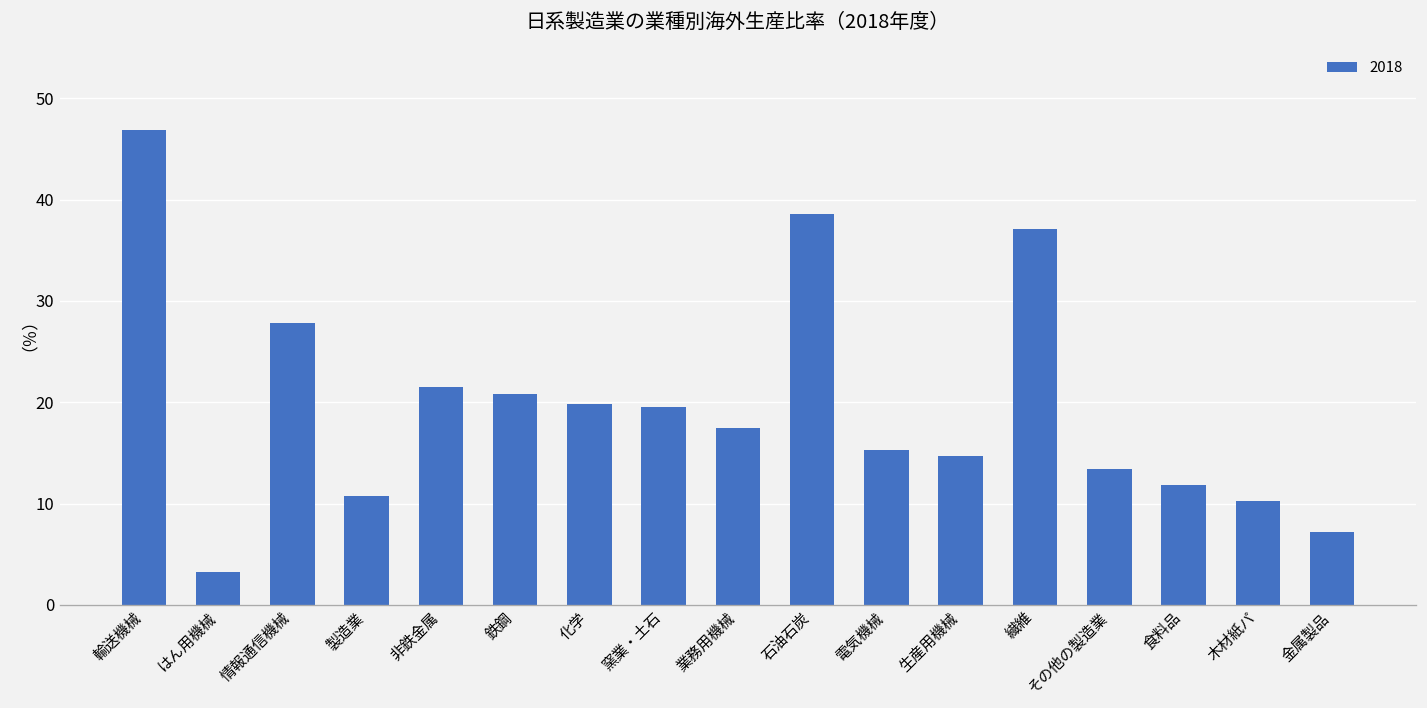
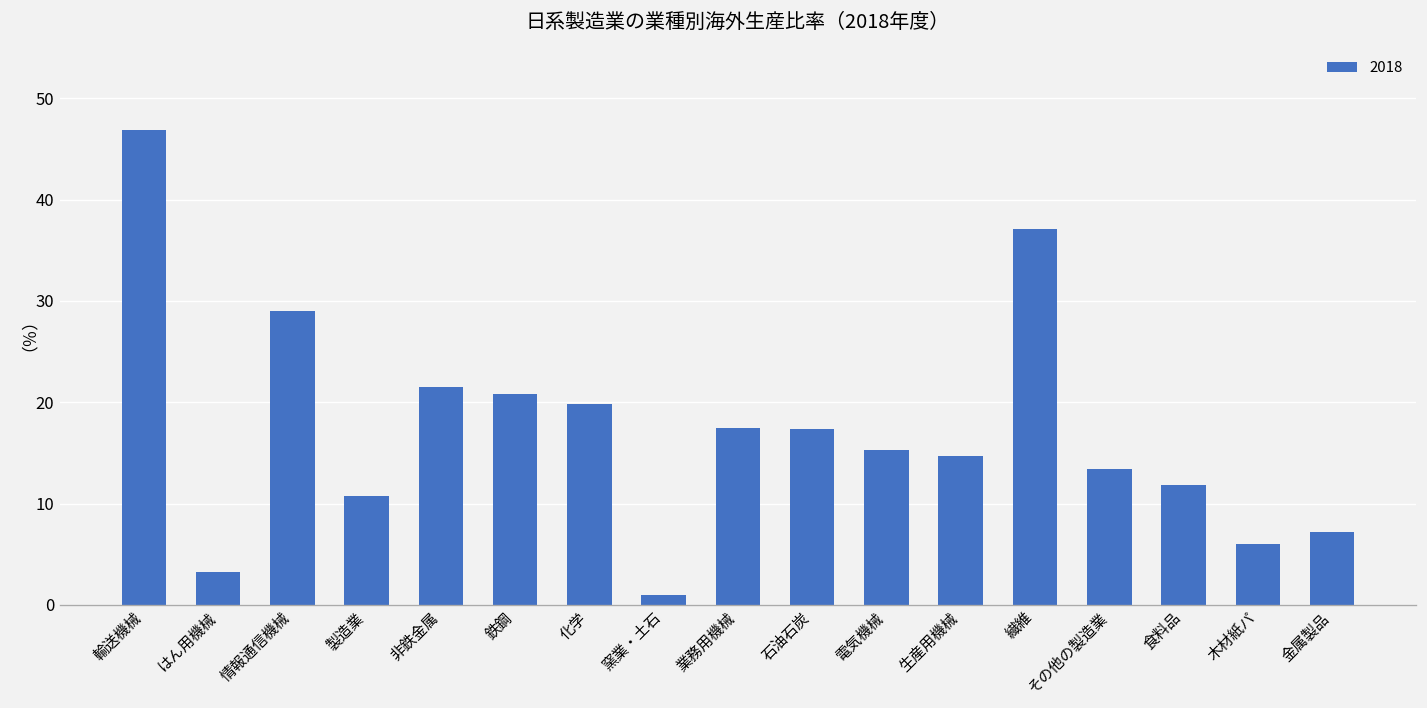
  {
    "輸送機械": 47,
    "はん用機械": 3,
-   "情報通信機械": 28,
+   "情報通信機械": 29,
    "製造業": 11,
    "非鉄金属": 22,
    "鉄鋼": 21,
    "化学": 20,
-   "窯業・土石": 20,
+   "窯業・土石": 1,
    "業務用機械": 18,
-   "石油石炭": 39,
+   "石油石炭": 17,
    "電気機械": 15,
    "生産用機械": 15,
    "繊維": 37,
    "その他の製造業": 13,
    "食料品": 12,
-   "木材紙パ": 10,
+   "木材紙パ": 6,
    "金属製品": 7
  }
